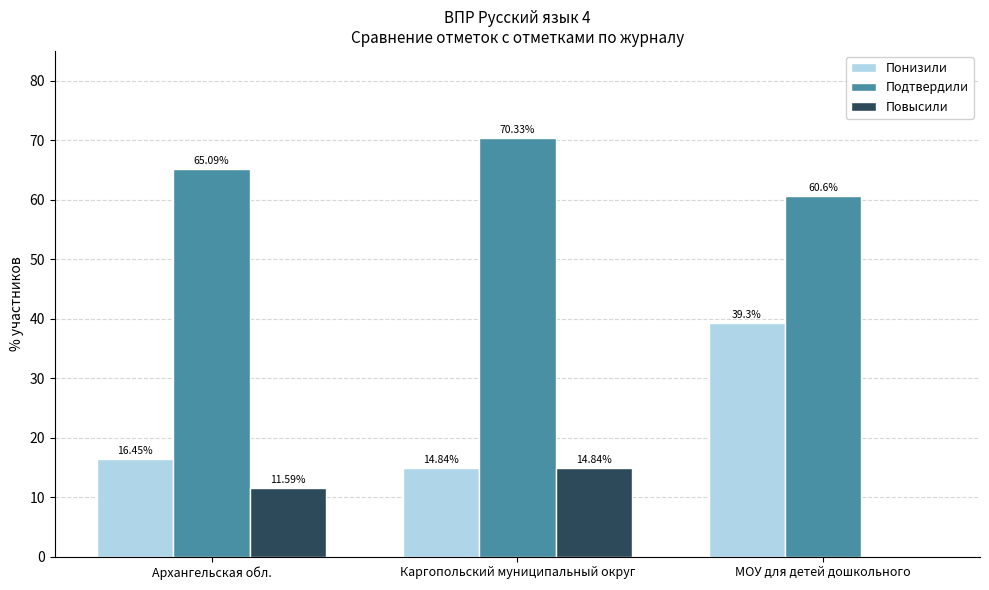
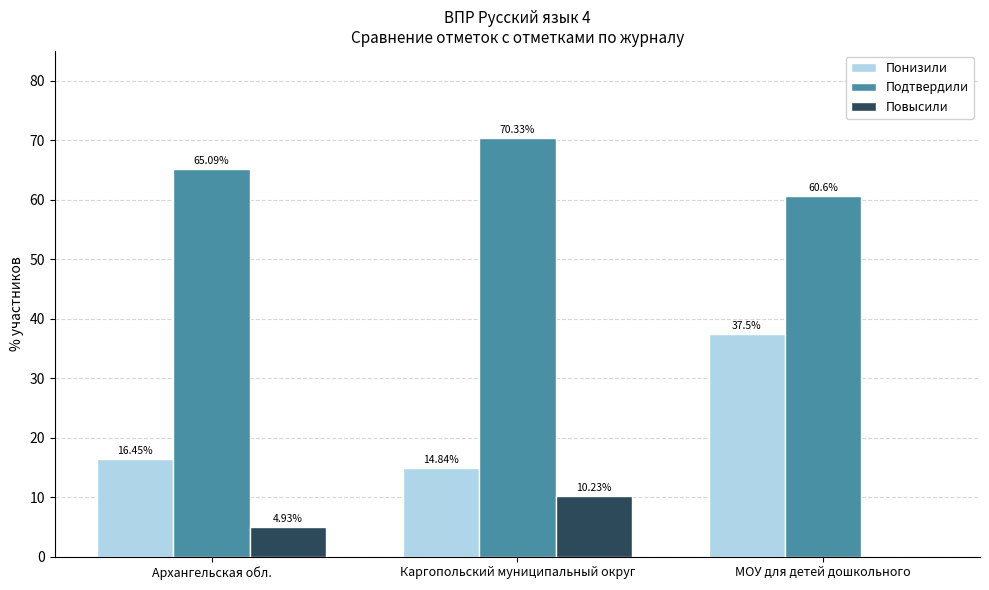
  {
    "Понизили": {
      "Архангельская обл.": "16.45%",
      "Каргопольский муниципальный округ": "14.84%",
-     "МОУ для детей дошкольного": "39.3%"
+     "МОУ для детей дошкольного": "37.5%"
    },
    "Подтвердили": {
      "Архангельская обл.": "65.09%",
      "Каргопольский муниципальный округ": "70.33%",
      "МОУ для детей дошкольного": "60.6%"
    },
    "Повысили": {
-     "Архангельская обл.": "11.59%",
-     "Каргопольский муниципальный округ": "14.84%"
+     "Архангельская обл.": "4.93%",
+     "Каргопольский муниципальный округ": "10.23%"
    }
  }
